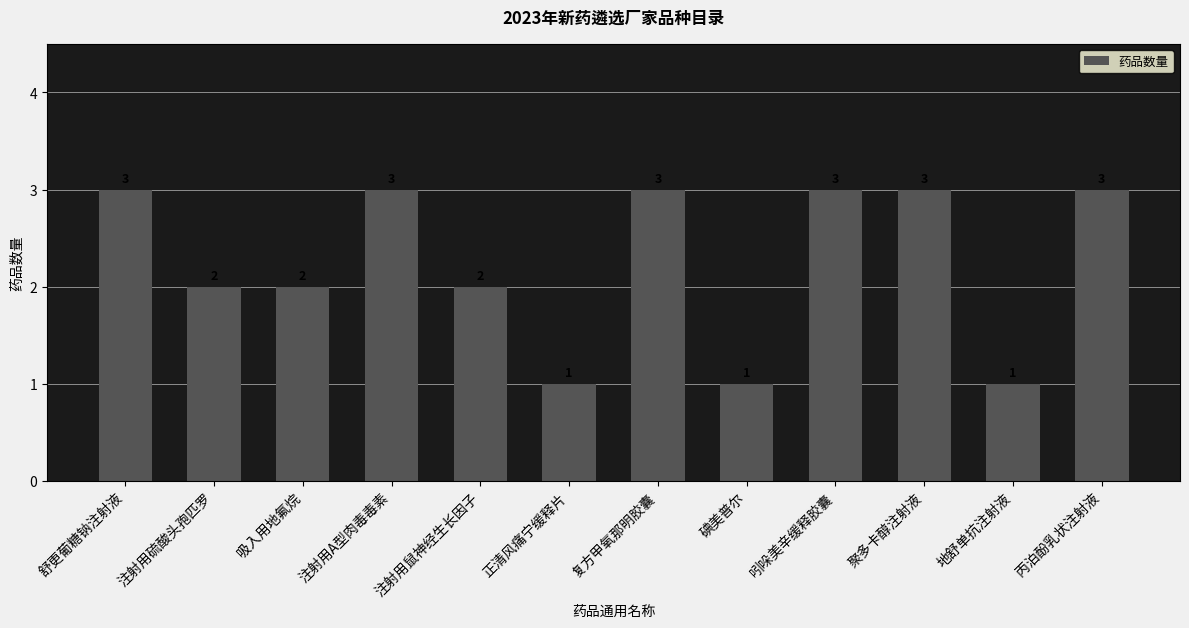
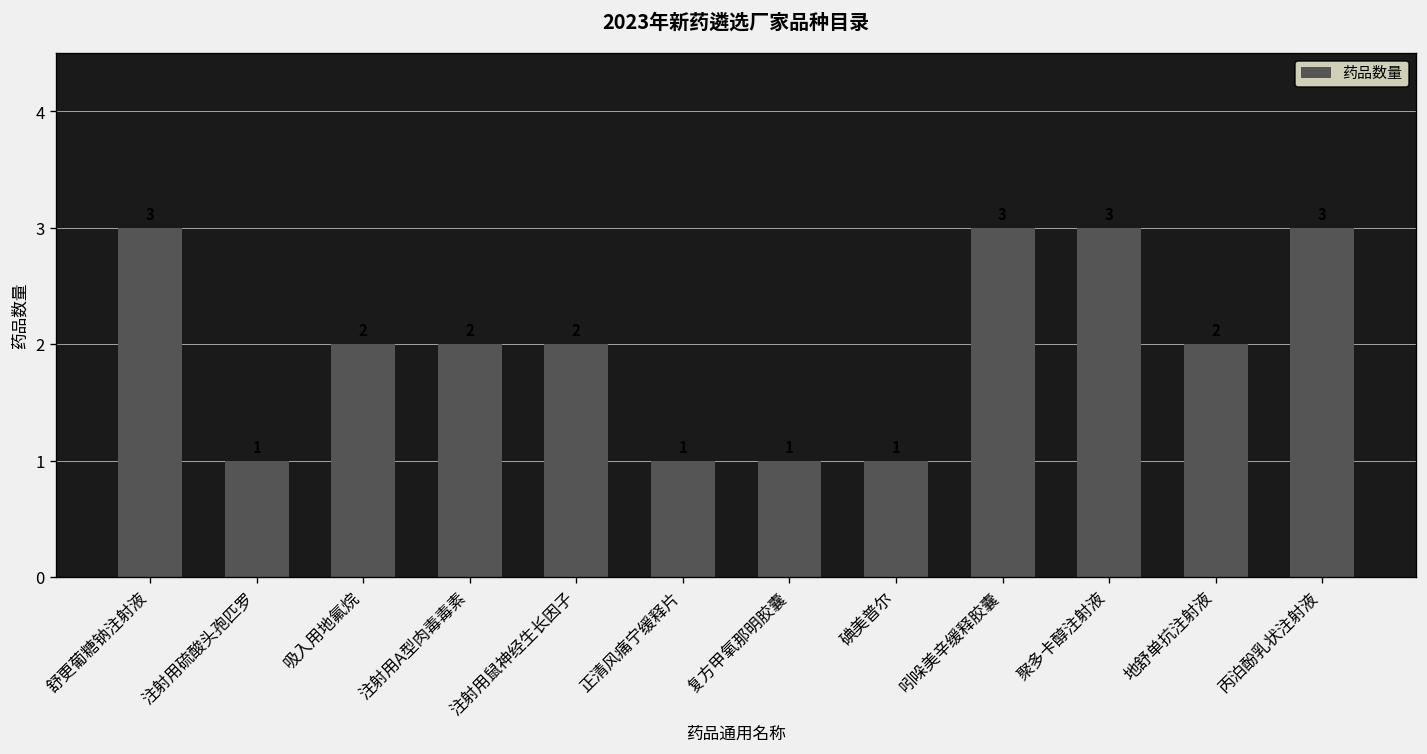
  {
    "舒更葡糖钠注射液": 3,
-   "注射用硫酸头孢匹罗": 2,
+   "注射用硫酸头孢匹罗": 1,
    "吸入用地氟烷": 2,
-   "注射用A型肉毒毒素": 3,
+   "注射用A型肉毒毒素": 2,
    "注射用鼠神经生长因子": 2,
    "正清风痛宁缓释片": 1,
-   "复方甲氧那明胶囊": 3,
+   "复方甲氧那明胶囊": 1,
    "碘美普尔": 1,
    "吲哚美辛缓释胶囊": 3,
    "聚多卡醇注射液": 3,
-   "地舒单抗注射液": 1,
+   "地舒单抗注射液": 2,
    "丙泊酚乳状注射液": 3
  }
